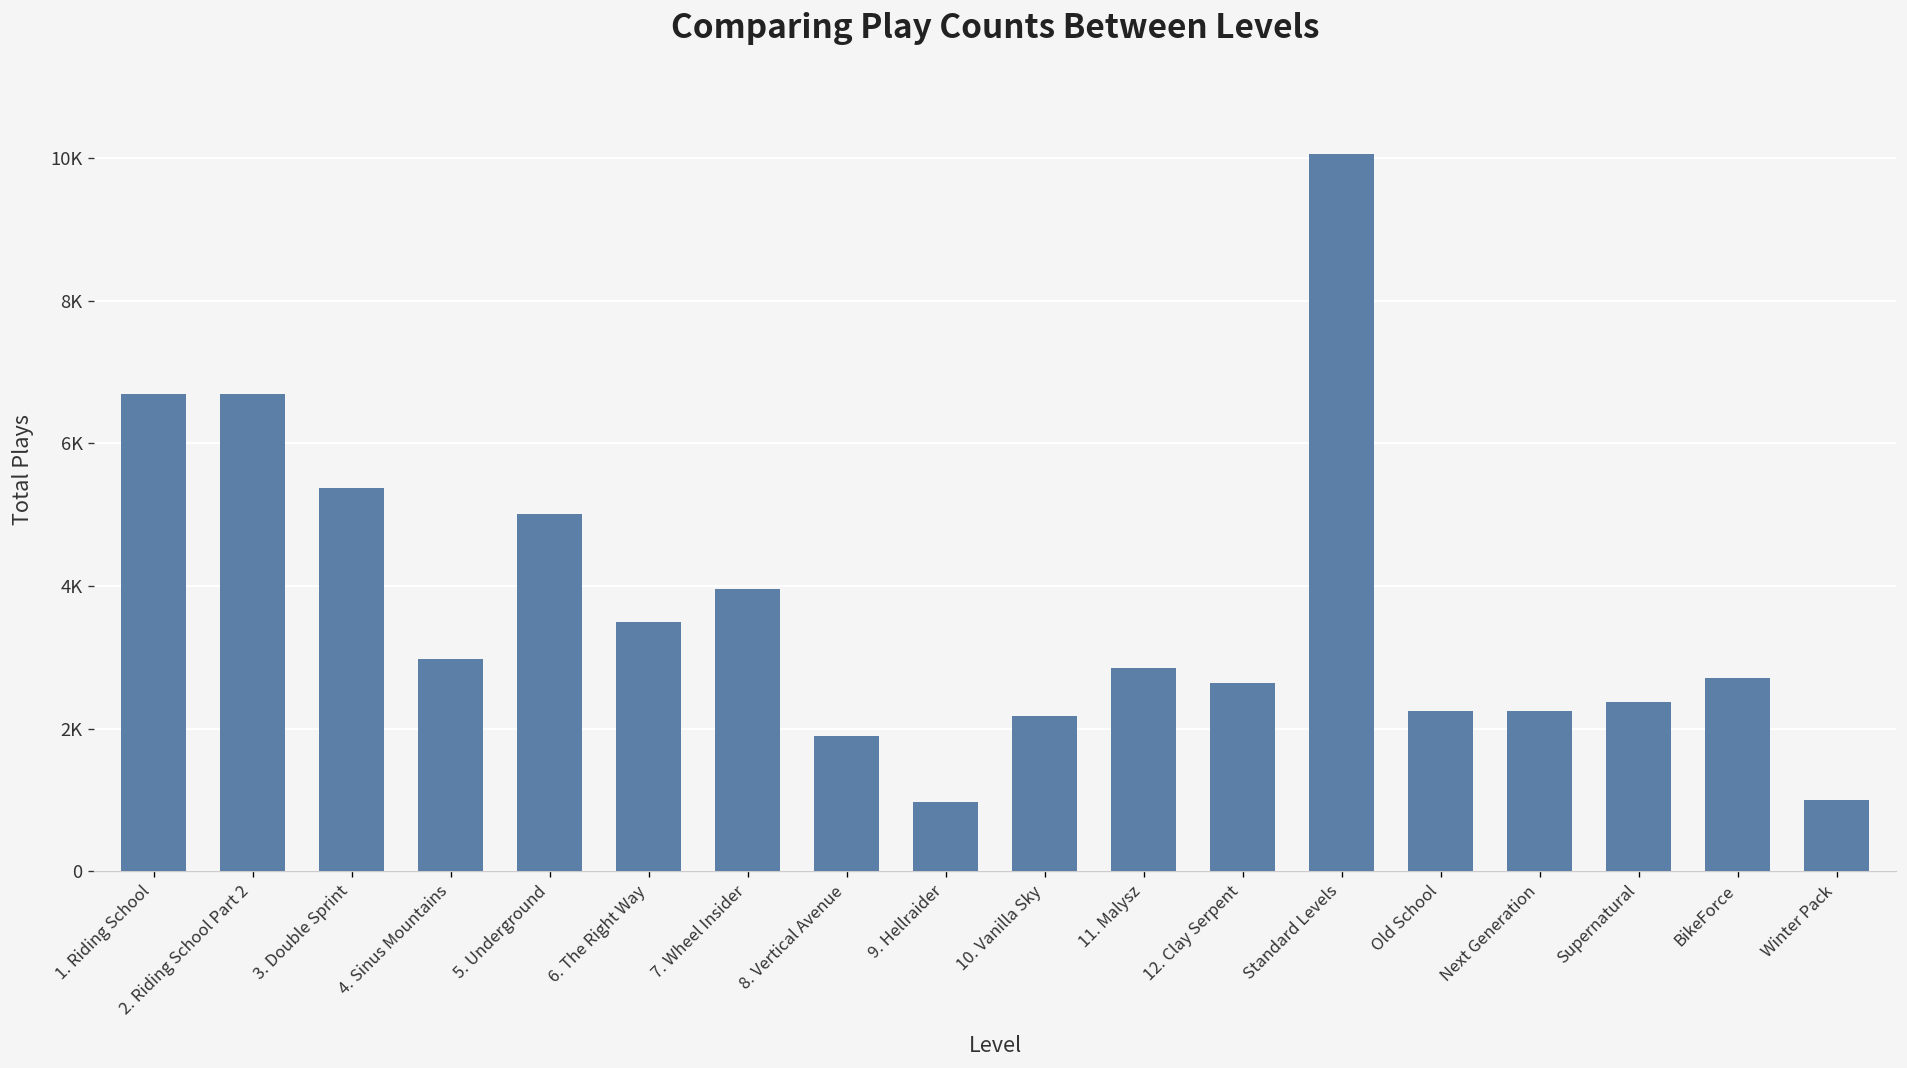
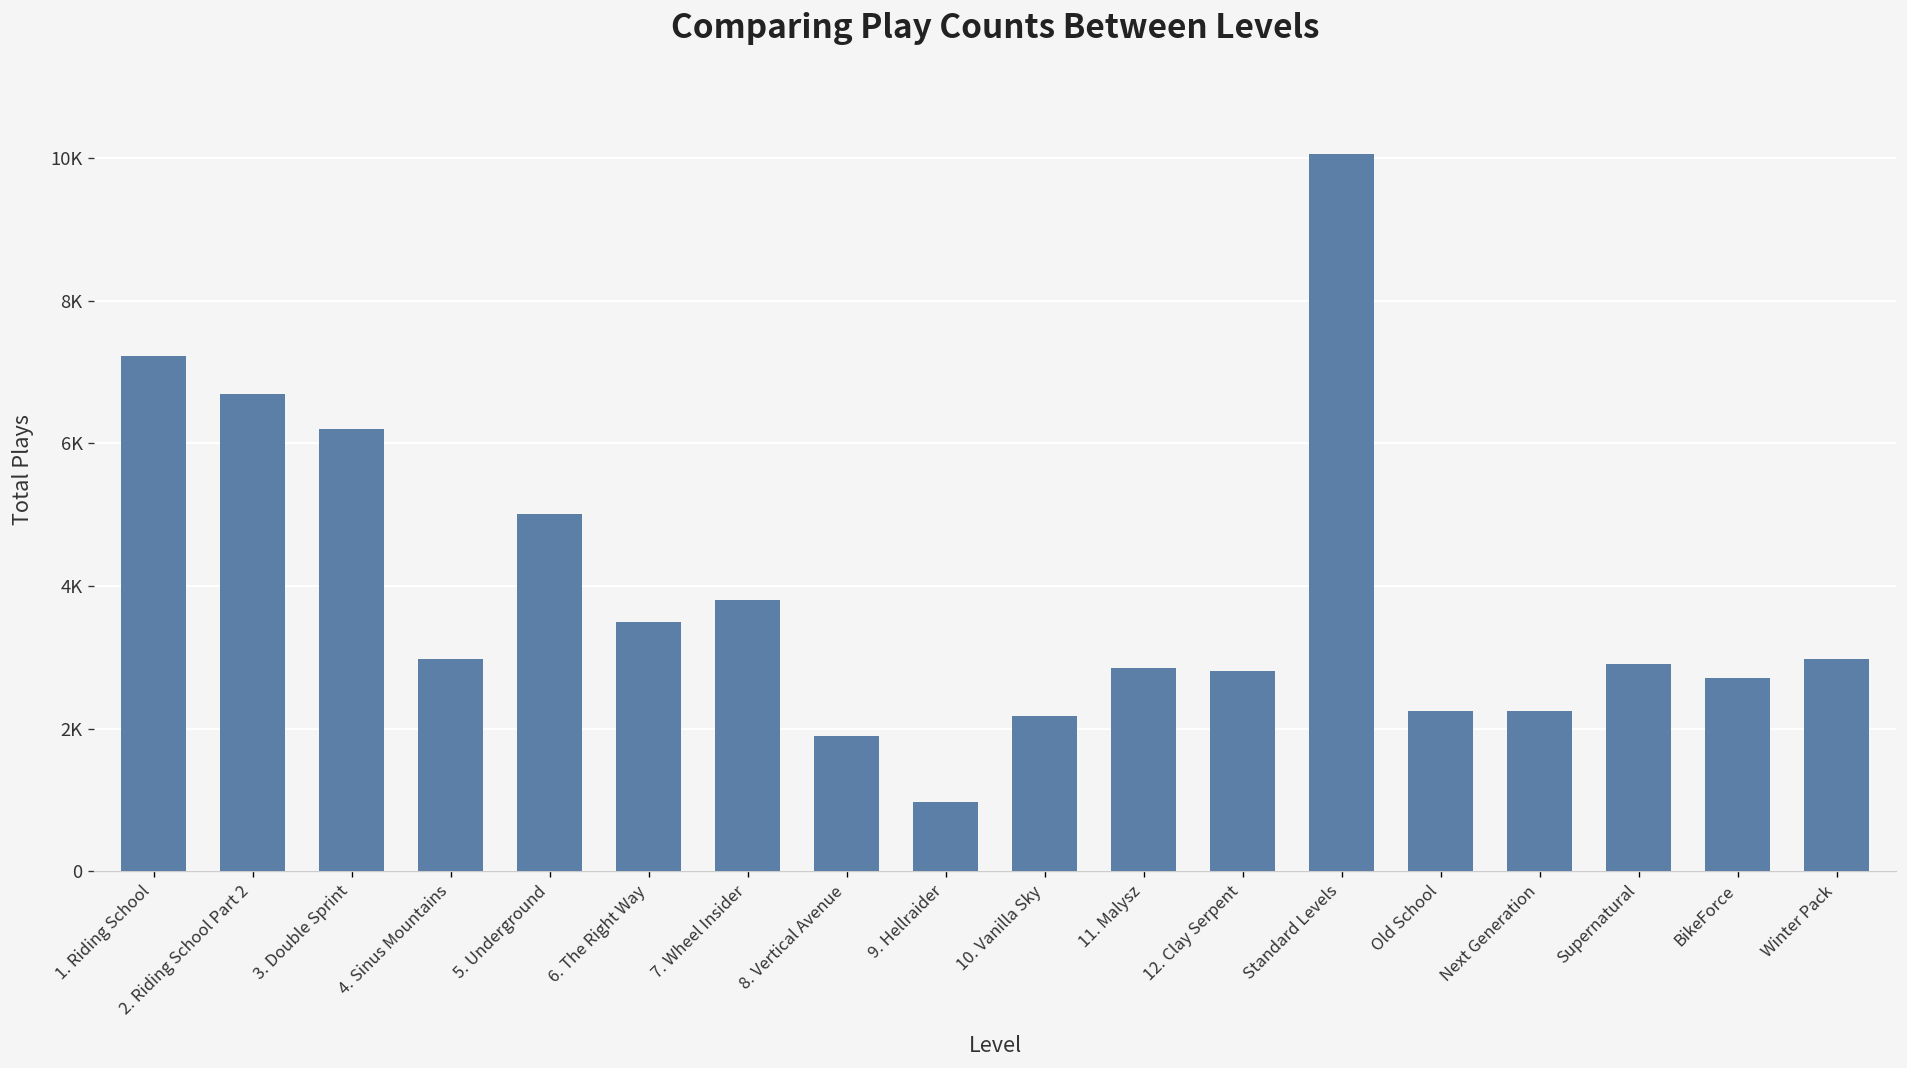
  {
-   "1. Riding School": 6700,
+   "1. Riding School": 7200,
    "2. Riding School Part 2": 6700,
-   "3. Double Sprint": 5400,
+   "3. Double Sprint": 6200,
    "4. Sinus Mountains": 3000,
    "5. Underground": 5000,
    "6. The Right Way": 3500,
-   "7. Wheel Insider": 4000,
+   "7. Wheel Insider": 3800,
    "8. Vertical Avenue": 1900,
    "9. Hellraider": 1000,
    "10. Vanilla Sky": 2200,
    "11. Malysz": 2800,
-   "12. Clay Serpent": 2600,
+   "12. Clay Serpent": 2800,
    "Standard Levels": 10100,
    "Old School": 2200,
    "Next Generation": 2200,
-   "Supernatural": 2400,
+   "Supernatural": 2900,
    "BikeForce": 2700,
-   "Winter Pack": 1000
+   "Winter Pack": 3000
  }
